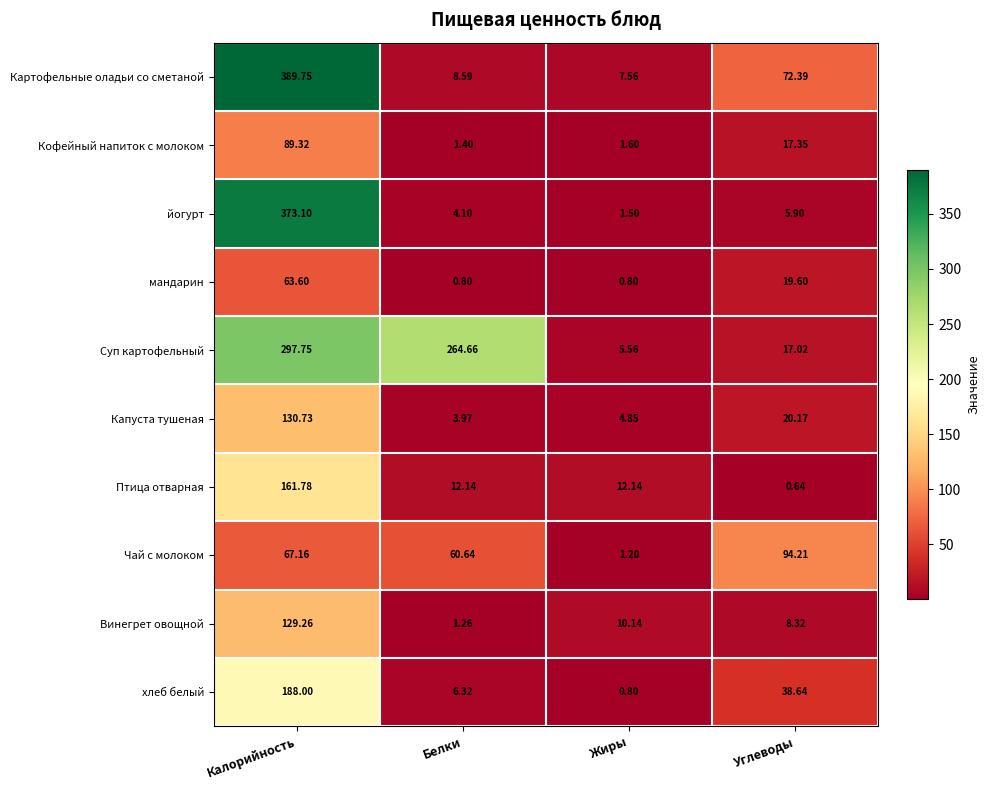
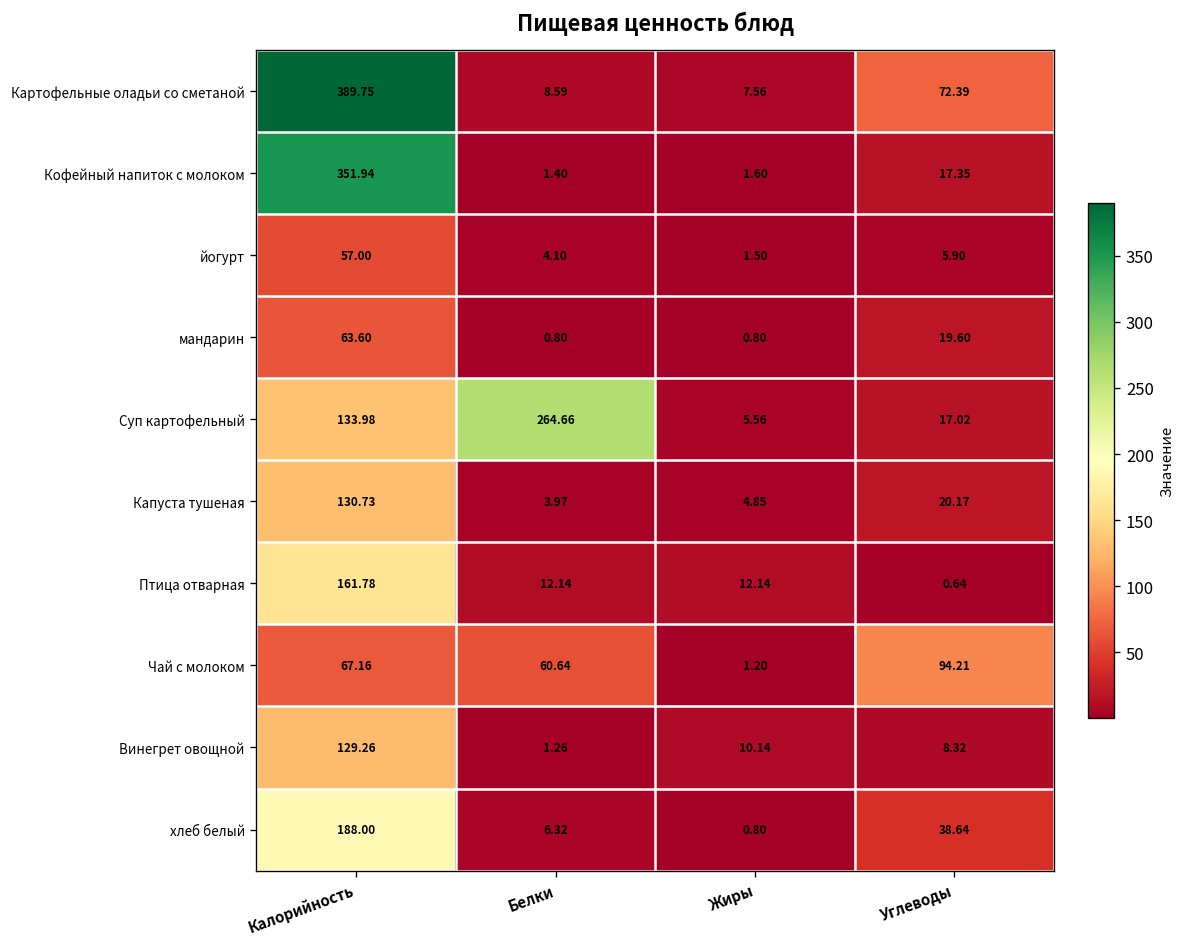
  {
    "Картофельные оладьи со сметаной": {
      "Калорийность": 389.75,
      "Белки": 8.59,
      "Жиры": 7.56,
      "Углеводы": 72.39
    },
    "Кофейный напиток с молоком": {
-     "Калорийность": 89.32,
+     "Калорийность": 351.94,
      "Белки": 1.40,
      "Жиры": 1.60,
      "Углеводы": 17.35
    },
    "йогурт": {
-     "Калорийность": 373.10,
+     "Калорийность": 57.00,
      "Белки": 4.10,
      "Жиры": 1.50,
      "Углеводы": 5.90
    },
    "мандарин": {
      "Калорийность": 63.60,
      "Белки": 0.80,
      "Жиры": 0.80,
      "Углеводы": 19.60
    },
    "Суп картофельный": {
-     "Калорийность": 297.75,
+     "Калорийность": 133.98,
      "Белки": 264.66,
      "Жиры": 5.56,
      "Углеводы": 17.02
    },
    "Капуста тушеная": {
      "Калорийность": 130.73,
      "Белки": 3.97,
      "Жиры": 4.85,
      "Углеводы": 20.17
    },
    "Птица отварная": {
      "Калорийность": 161.78,
      "Белки": 12.14,
      "Жиры": 12.14,
      "Углеводы": 0.64
    },
    "Чай с молоком": {
      "Калорийность": 67.16,
      "Белки": 60.64,
      "Жиры": 1.20,
      "Углеводы": 94.21
    },
    "Винегрет овощной": {
      "Калорийность": 129.26,
      "Белки": 1.26,
      "Жиры": 10.14,
      "Углеводы": 8.32
    },
    "хлеб белый": {
      "Калорийность": 188.00,
      "Белки": 6.32,
      "Жиры": 0.80,
      "Углеводы": 38.64
    }
  }
